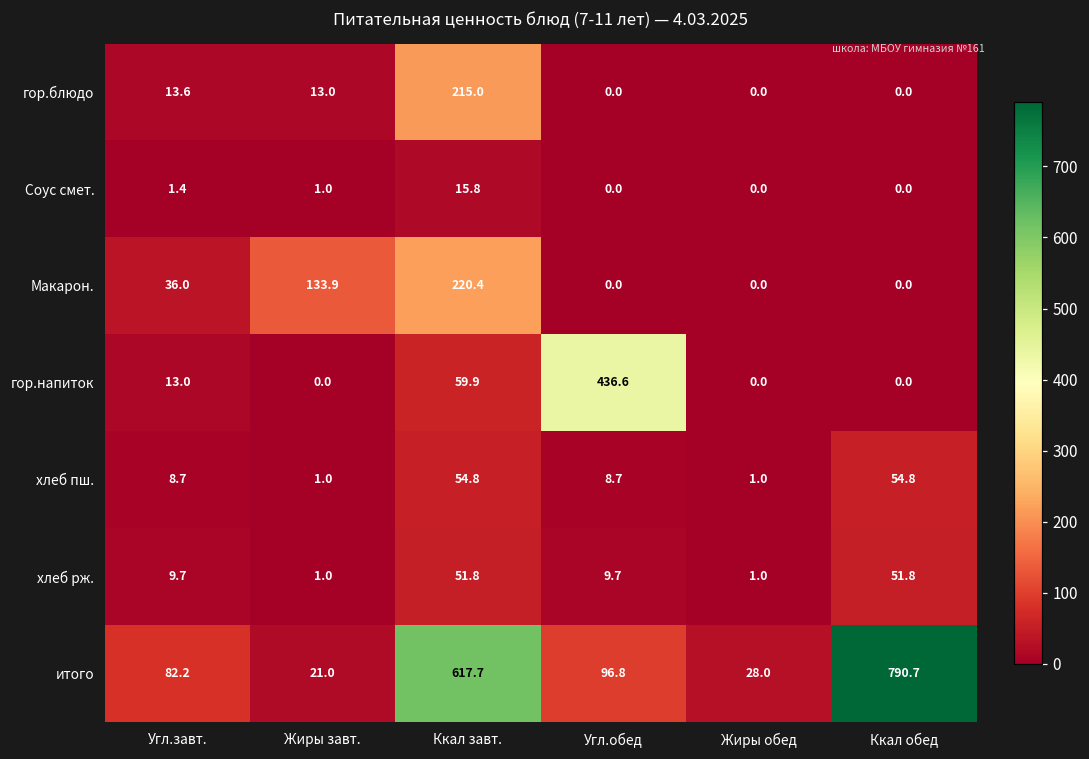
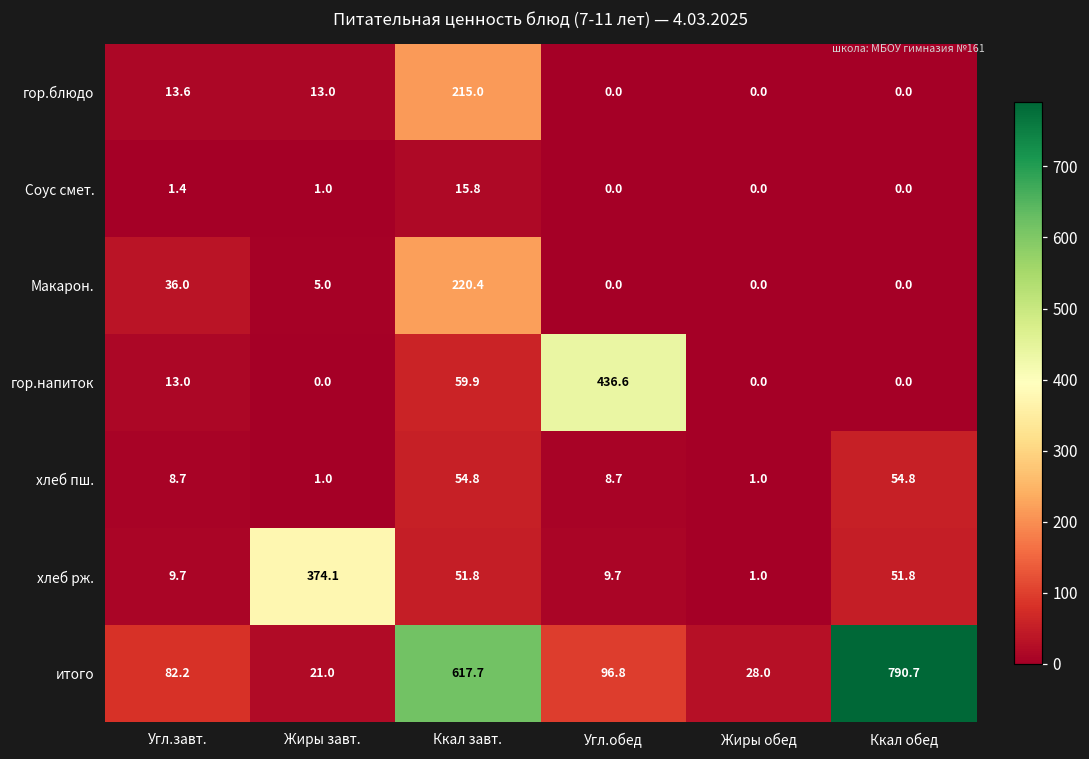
  {
    "гор.блюдо": {
      "Угл.завт.": 13.6,
      "Жиры завт.": 13.0,
      "Ккал завт.": 215.0,
      "Угл.обед": 0.0,
      "Жиры обед": 0.0
    },
    "Соус смет.": {
      "Угл.завт.": 1.4,
      "Жиры завт.": 1.0,
      "Ккал завт.": 15.8,
      "Угл.обед": 0.0,
      "Жиры обед": 0.0,
      "Ккал обед": 0.0
    },
    "Макарон.": {
      "Угл.завт.": 36.0,
-     "Жиры завт.": 133.9,
+     "Жиры завт.": 5.0,
      "Ккал завт.": 220.4,
      "Угл.обед": 0.0,
      "Жиры обед": 0.0,
      "Ккал обед": 0.0
    },
    "гор.напиток": {
      "Угл.завт.": 13.0,
      "Жиры завт.": 0.0,
      "Ккал завт.": 59.9,
      "Угл.обед": 436.6,
      "Жиры обед": 0.0,
      "Ккал обед": 0.0
    },
    "хлеб пш.": {
      "Угл.завт.": 8.7,
      "Жиры завт.": 1.0,
      "Ккал завт.": 54.8,
      "Угл.обед": 8.7,
      "Жиры обед": 1.0,
      "Ккал обед": 54.8
    },
    "хлеб рж.": {
      "Угл.завт.": 9.7,
-     "Жиры завт.": 1.0,
+     "Жиры завт.": 374.1,
      "Ккал завт.": 51.8,
      "Угл.обед": 9.7,
      "Жиры обед": 1.0,
      "Ккал обед": 51.8
    },
    "итого": {
      "Угл.завт.": 82.2,
      "Жиры завт.": 21.0,
      "Ккал завт.": 617.7,
      "Угл.обед": 96.8,
      "Жиры обед": 28.0,
      "Ккал обед": 790.7
    }
  }
